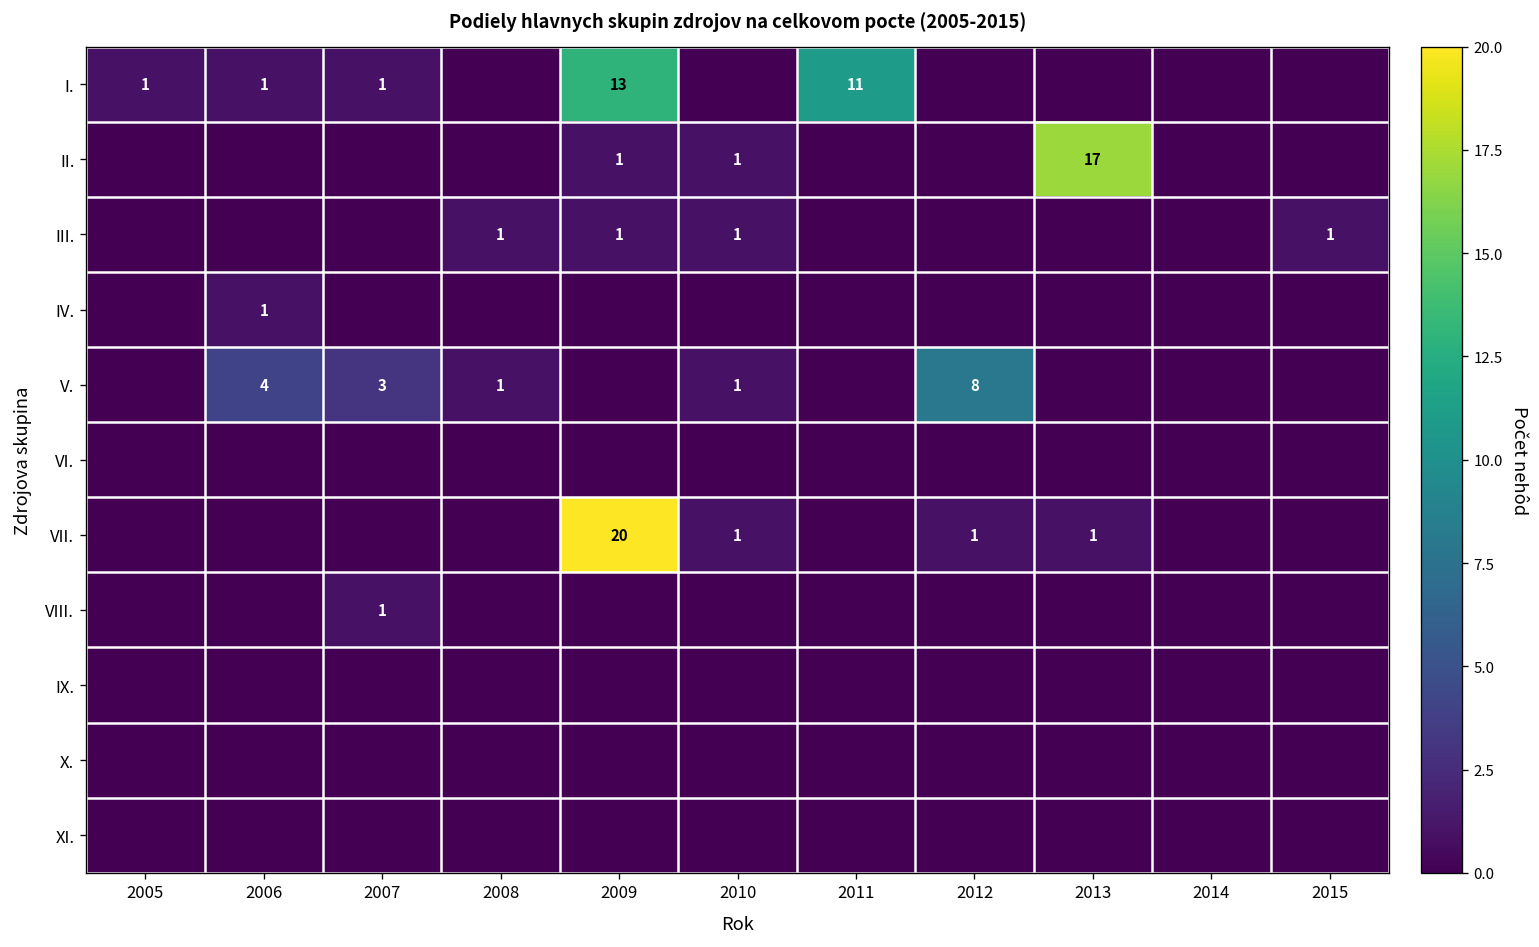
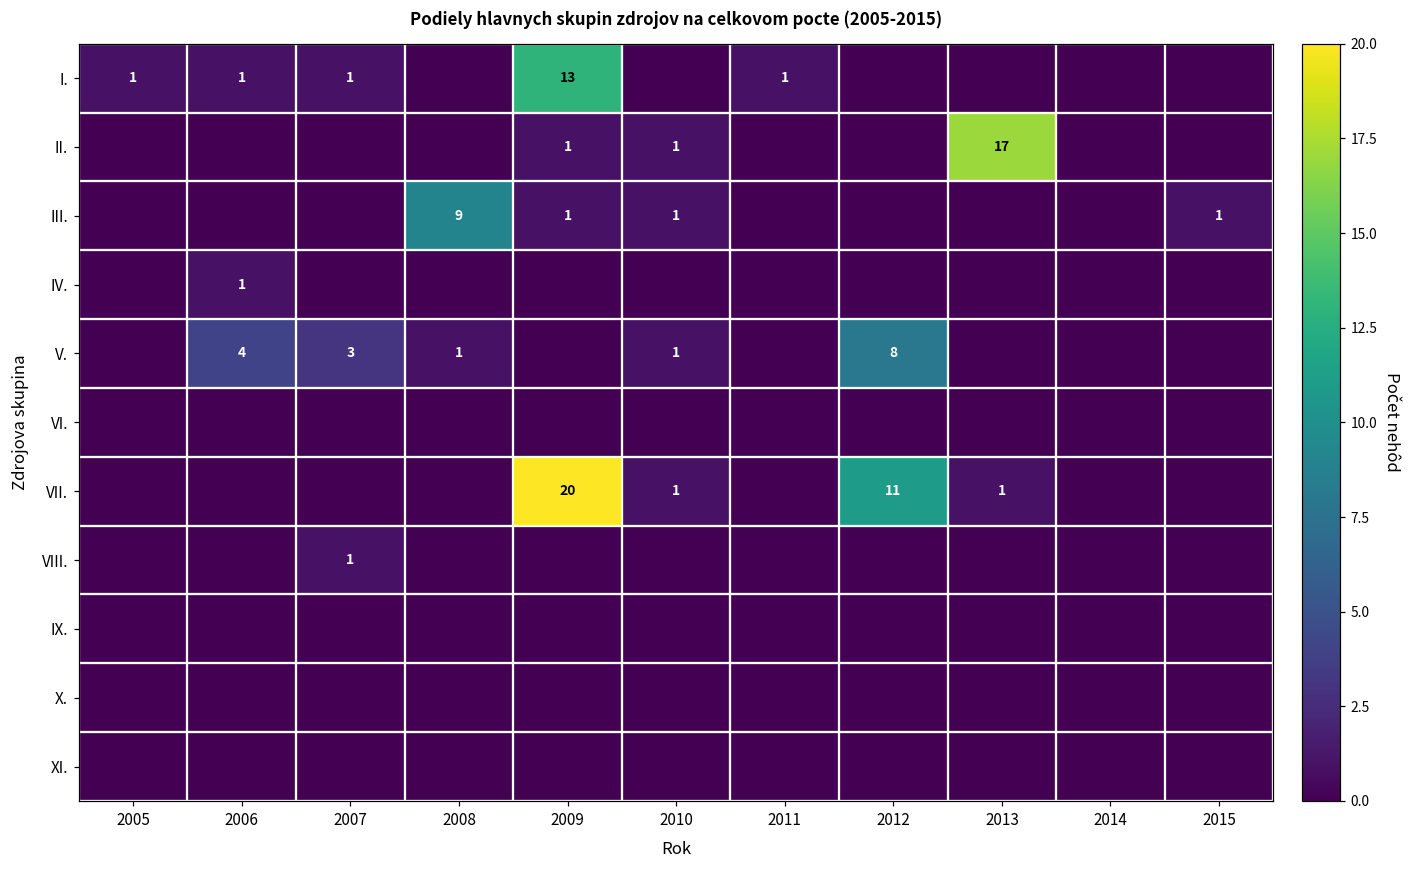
  {
    "I.": {
      "2005": 1,
      "2006": 1,
      "2007": 1,
      "2009": 13,
-     "2011": 11
+     "2011": 1
    },
    "II.": {
      "2009": 1,
      "2010": 1,
      "2013": 17
    },
    "III.": {
-     "2008": 1,
+     "2008": 9,
      "2009": 1,
      "2010": 1,
      "2015": 1
    },
    "IV.": {
      "2006": 1
    },
    "V.": {
      "2006": 4,
      "2007": 3,
      "2008": 1,
      "2010": 1,
      "2012": 8
    },
    "VII.": {
      "2009": 20,
      "2010": 1,
-     "2012": 1,
+     "2012": 11,
      "2013": 1
    },
    "VIII.": {
      "2007": 1
    }
  }
